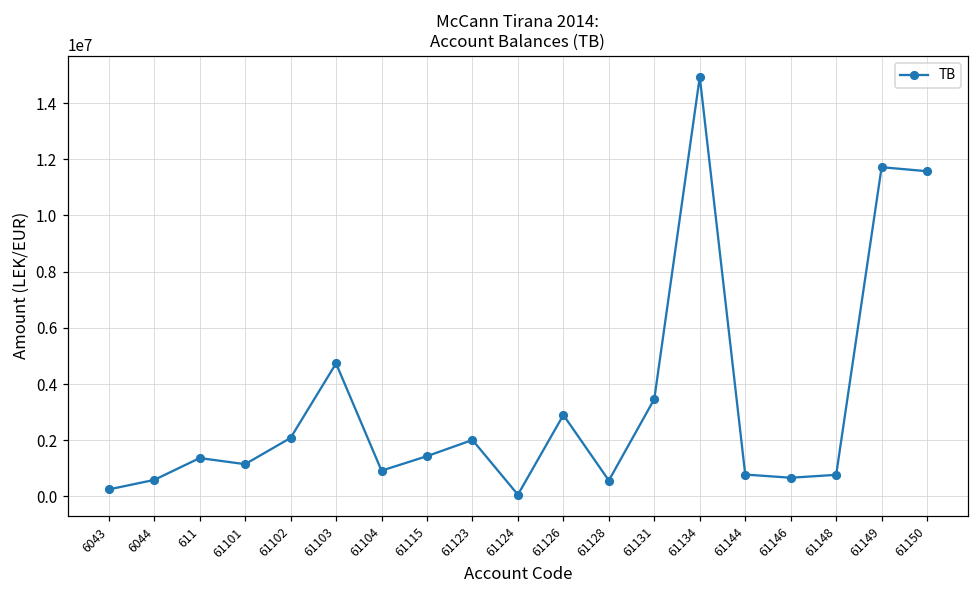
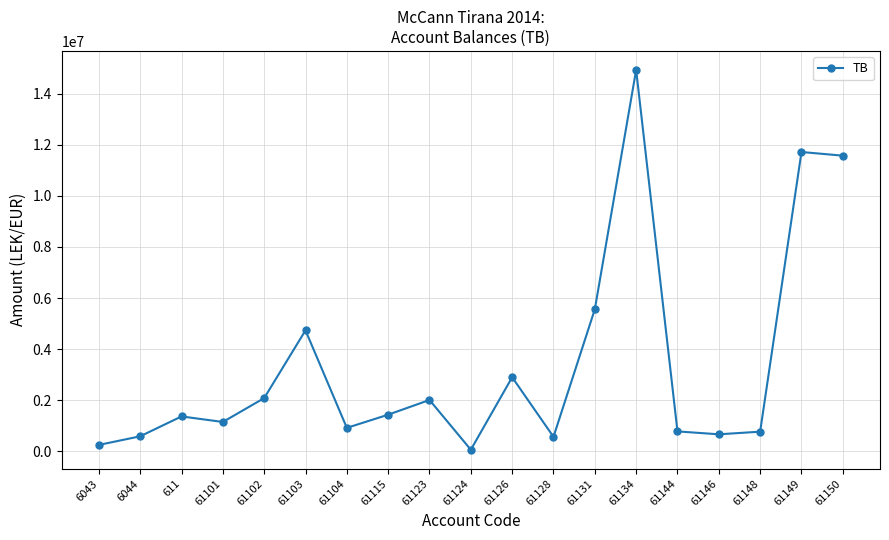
  {
    "6043": 300000,
    "6044": 600000,
    "611": 1400000,
    "61101": 1100000,
    "61102": 2100000,
    "61103": 4700000,
    "61104": 900000,
    "61115": 1400000,
    "61123": 2000000,
    "61124": 100000,
    "61126": 2900000,
    "61128": 600000,
-   "61131": 3500000,
+   "61131": 5600000,
    "61134": 14900000,
    "61144": 800000,
    "61146": 700000,
    "61148": 800000,
    "61149": 11700000,
    "61150": 11600000
  }
